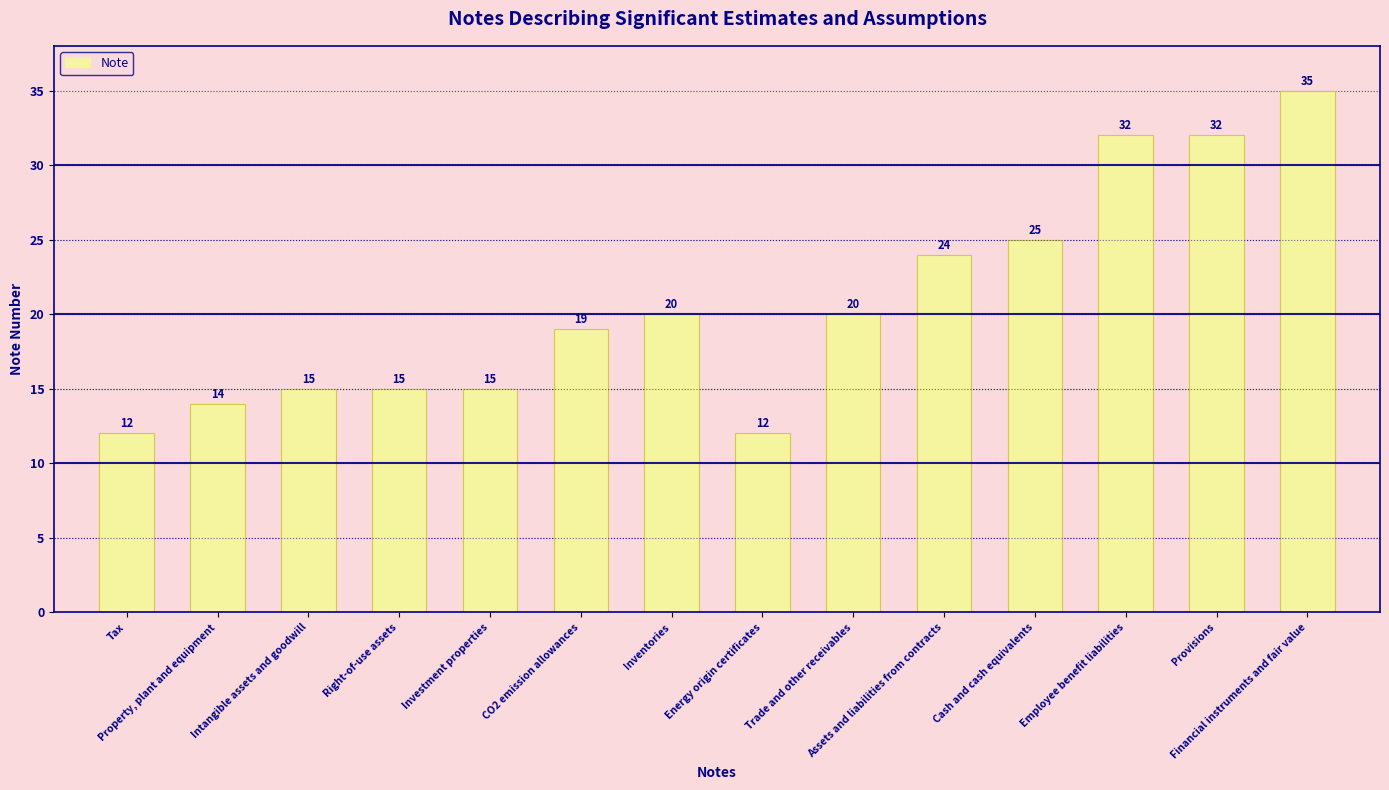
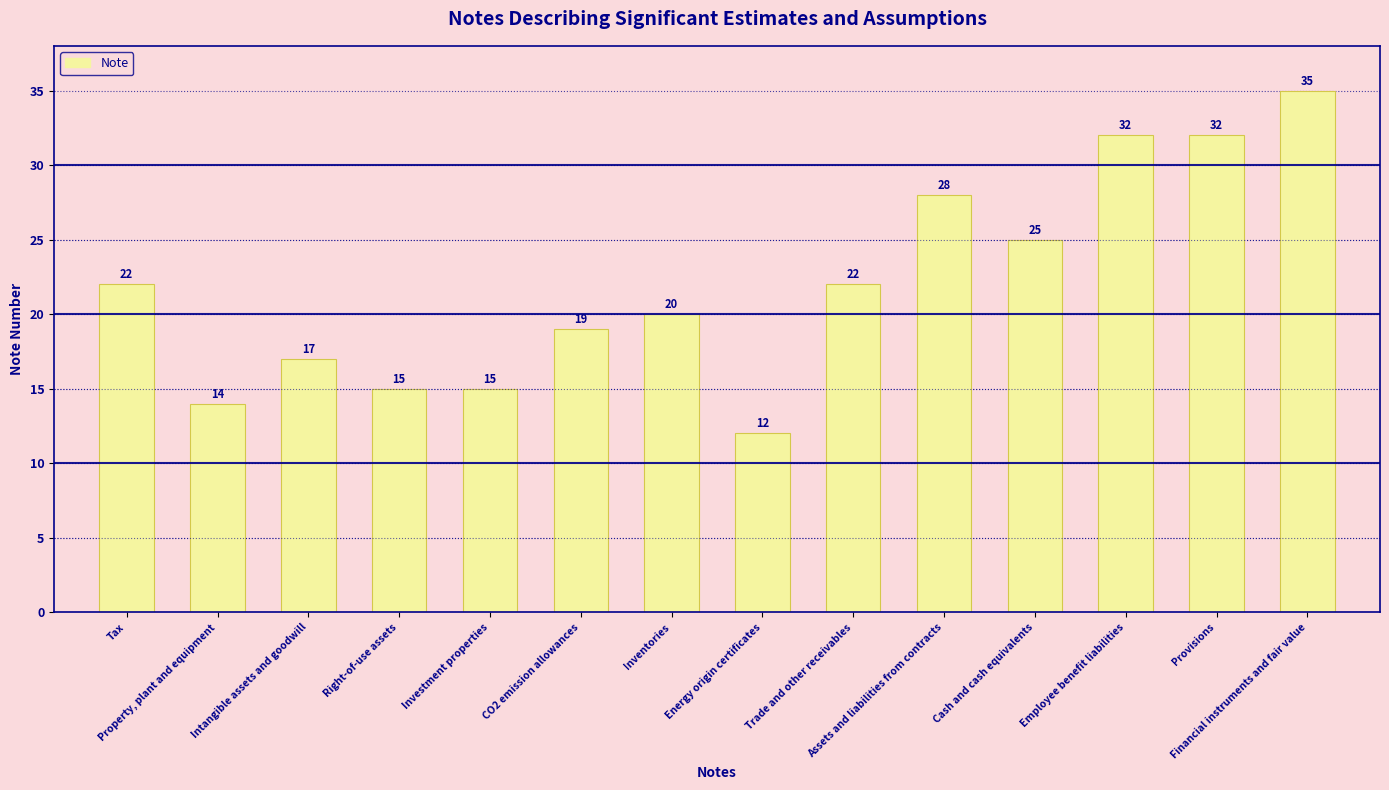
  {
-   "Tax": 12,
+   "Tax": 22,
    "Property, plant and equipment": 14,
-   "Intangible assets and goodwill": 15,
+   "Intangible assets and goodwill": 17,
    "Right-of-use assets": 15,
    "Investment properties": 15,
    "CO2 emission allowances": 19,
    "Inventories": 20,
    "Energy origin certificates": 12,
-   "Trade and other receivables": 20,
-   "Assets and liabilities from contracts": 24,
+   "Trade and other receivables": 22,
+   "Assets and liabilities from contracts": 28,
    "Cash and cash equivalents": 25,
    "Employee benefit liabilities": 32,
    "Provisions": 32,
    "Financial instruments and fair value": 35
  }
